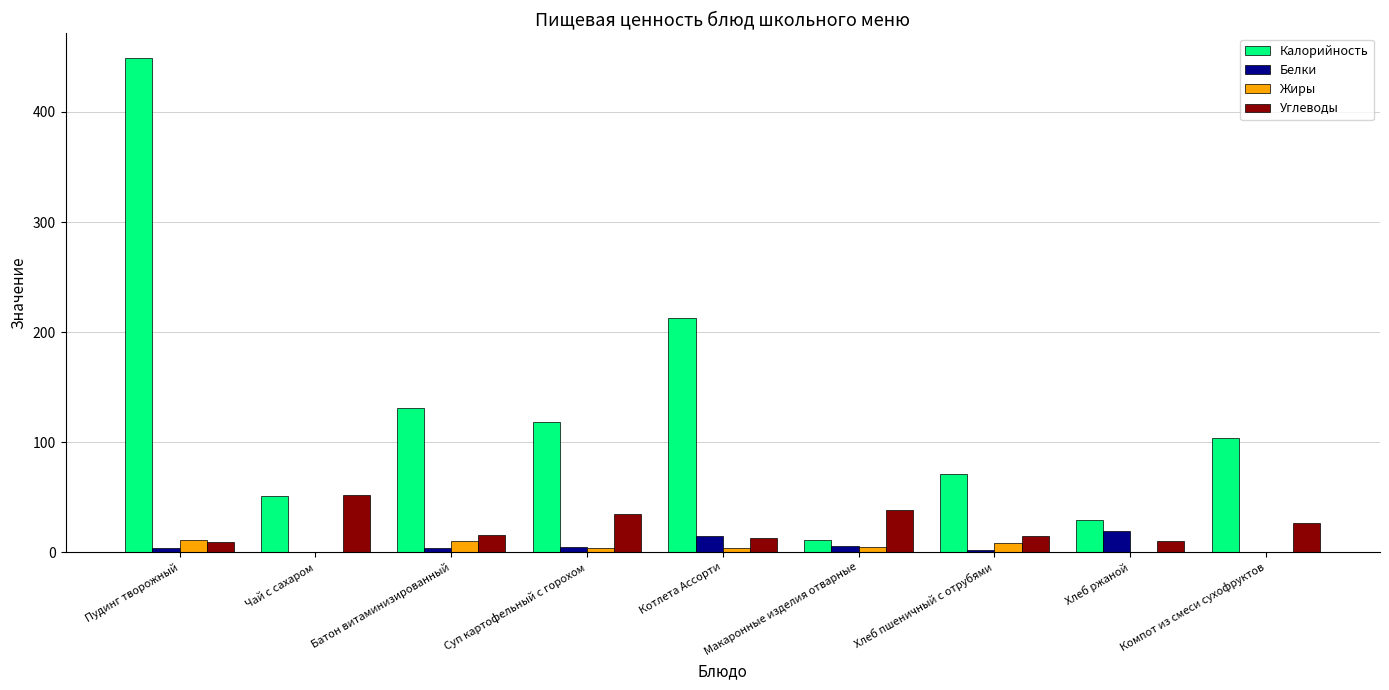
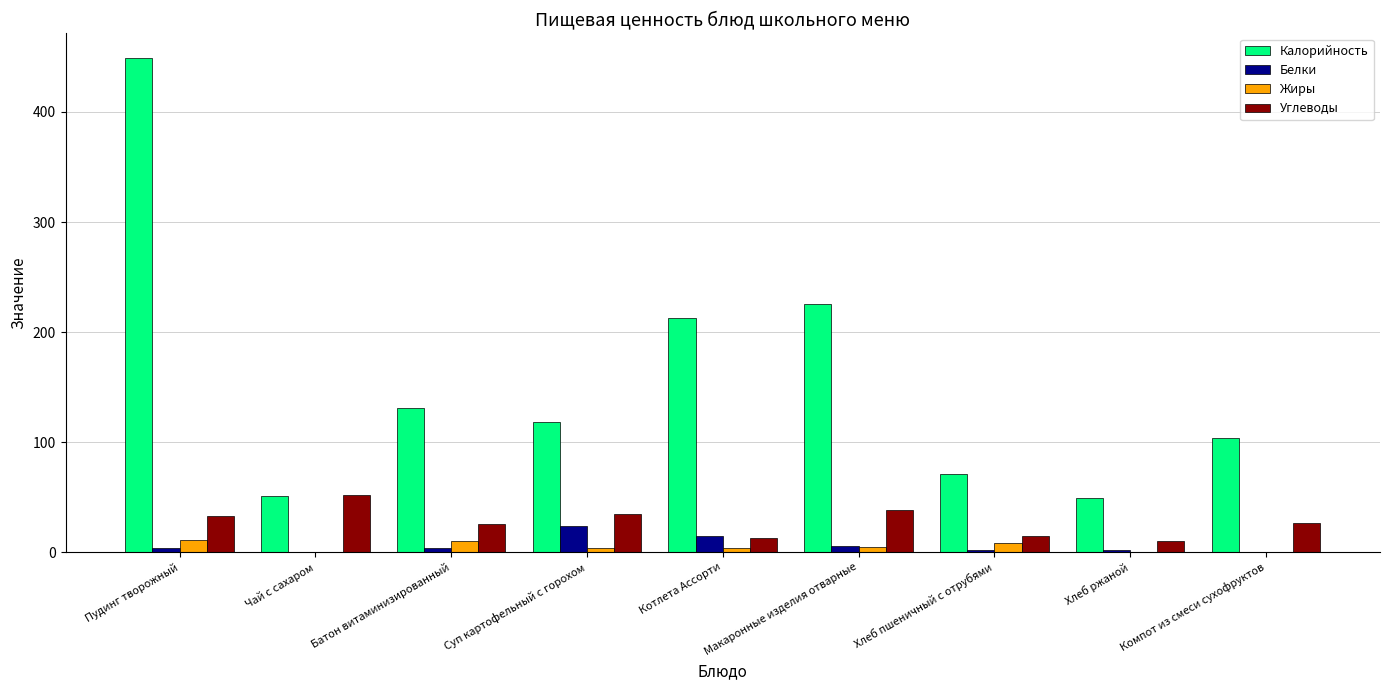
  {
    "Калорийность": {
      "Пудинг творожный": 449,
      "Чай с сахаром": 51,
      "Батон витаминизированный": 131,
      "Суп картофельный с горохом": 119,
      "Котлета Ассорти": 213,
-     "Макаронные изделия отварные": 11,
+     "Макаронные изделия отварные": 225,
      "Хлеб пшеничный с отрубями": 71,
-     "Хлеб ржаной": 29,
+     "Хлеб ржаной": 50,
      "Компот из смеси сухофруктов": 104
    },
    "Белки": {
      "Пудинг творожный": 4,
      "Батон витаминизированный": 4,
-     "Суп картофельный с горохом": 4,
+     "Суп картофельный с горохом": 24,
      "Котлета Ассорти": 15,
      "Макаронные изделия отварные": 6,
      "Хлеб пшеничный с отрубями": 2,
-     "Хлеб ржаной": 20
+     "Хлеб ржаной": 2
    },
    "Жиры": {
      "Пудинг творожный": 11,
      "Батон витаминизированный": 10,
      "Суп картофельный с горохом": 4,
      "Котлета Ассорти": 4,
      "Макаронные изделия отварные": 5,
      "Хлеб пшеничный с отрубями": 8,
      "Компот из смеси сухофруктов": 0
    },
    "Углеводы": {
-     "Пудинг творожный": 10,
+     "Пудинг творожный": 33,
      "Чай с сахаром": 52,
-     "Батон витаминизированный": 16,
+     "Батон витаминизированный": 25,
      "Суп картофельный с горохом": 34,
      "Котлета Ассорти": 12,
      "Макаронные изделия отварные": 39,
      "Хлеб пшеничный с отрубями": 15,
      "Хлеб ржаной": 10,
      "Компот из смеси сухофруктов": 26
    }
  }
